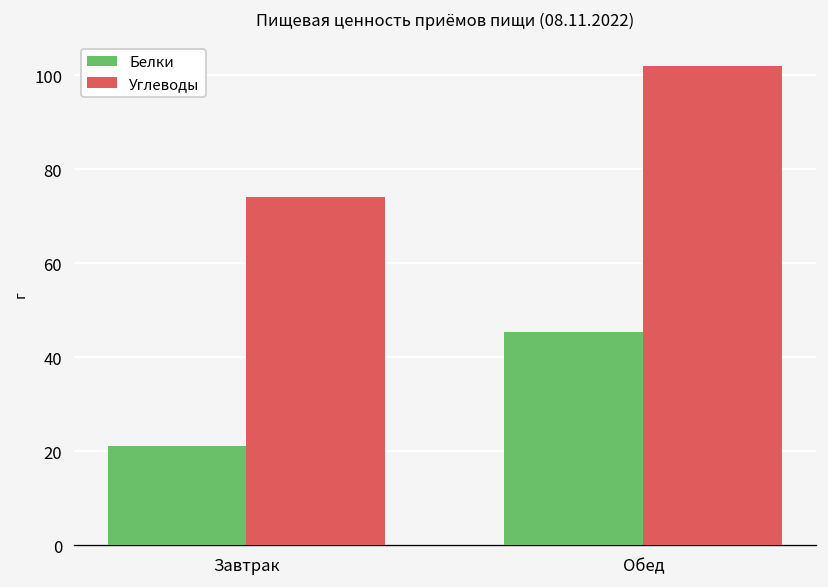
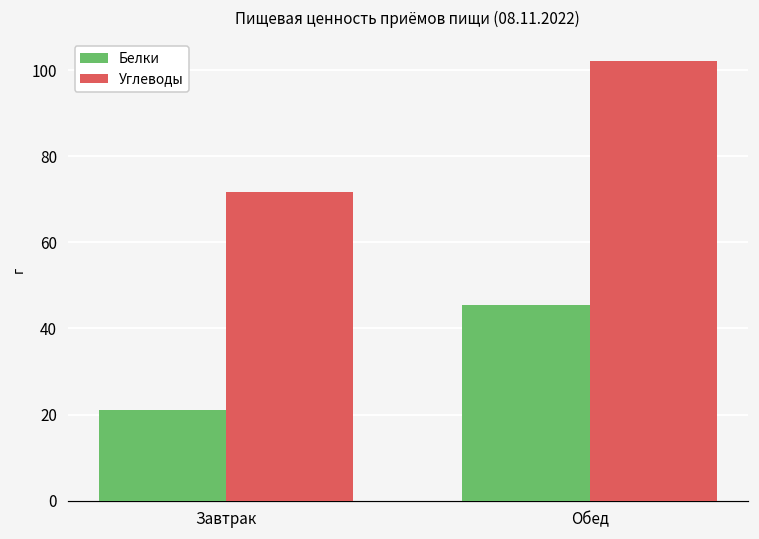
  {
    "Белки": {
      "Завтрак": 21,
      "Обед": 45
    },
    "Углеводы": {
-     "Завтрак": 74,
+     "Завтрак": 72,
      "Обед": 102
    }
  }
